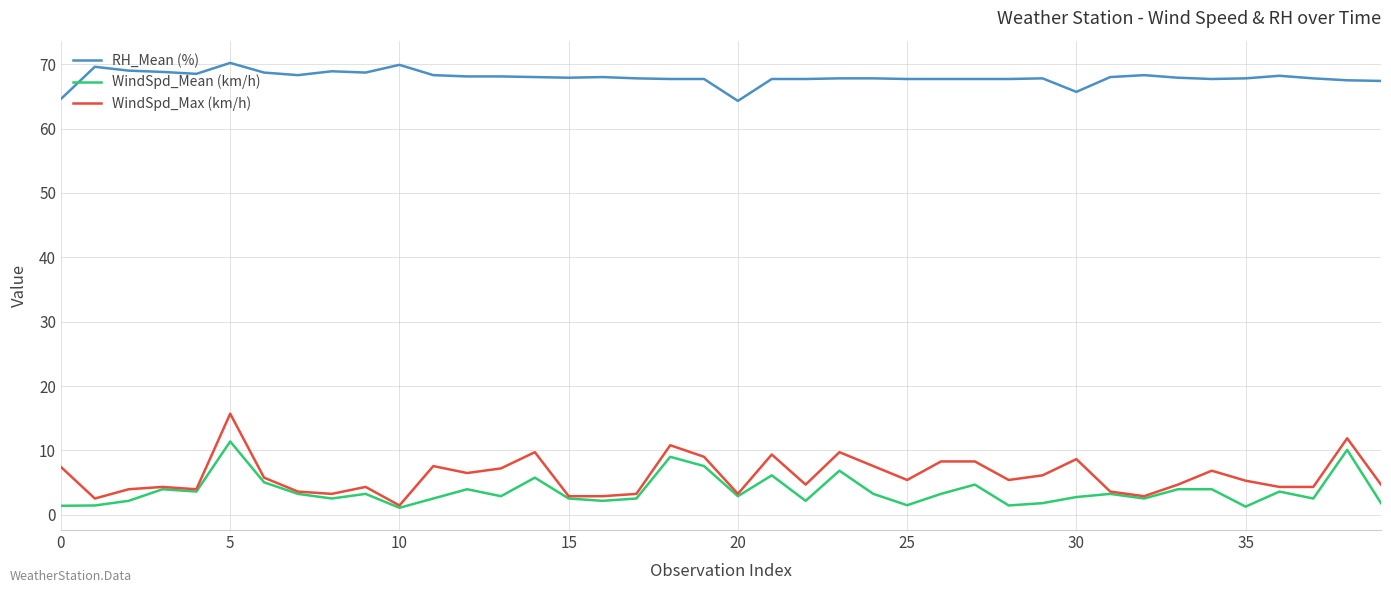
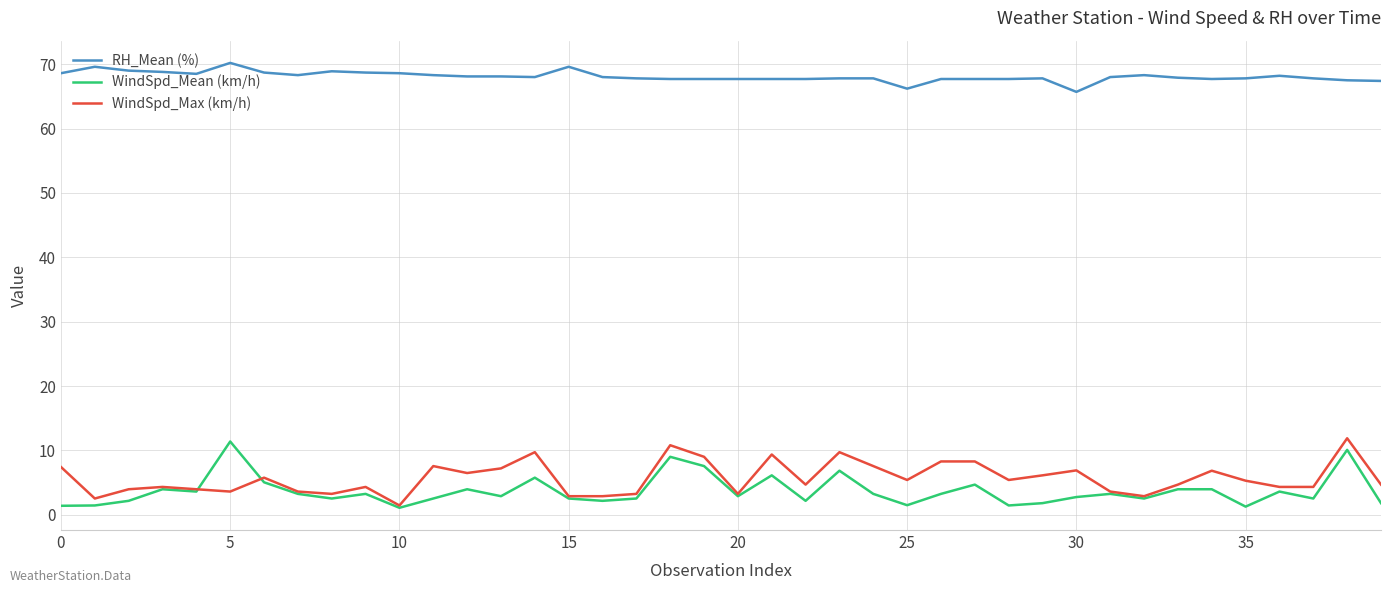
  {
    "RH_Mean (%)": {
-     "0": 65,
+     "0": 69,
      "5": 70,
-     "10": 70,
-     "15": 68,
-     "20": 64,
-     "25": 68,
+     "10": 69,
+     "15": 70,
+     "20": 68,
+     "25": 66,
      "30": 66,
      "35": 68
    },
    "WindSpd_Mean (km/h)": {
      "0": 1,
      "5": 11,
      "25": 1,
      "30": 3,
      "35": 1
    },
    "WindSpd_Max (km/h)": {
      "0": 7,
-     "5": 16,
+     "5": 4,
      "25": 5,
-     "30": 9,
+     "30": 7,
      "35": 5
    }
  }
